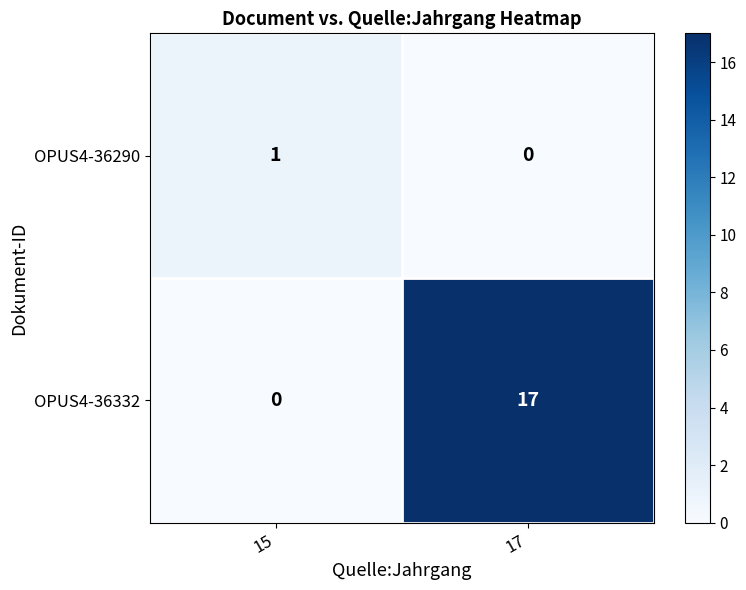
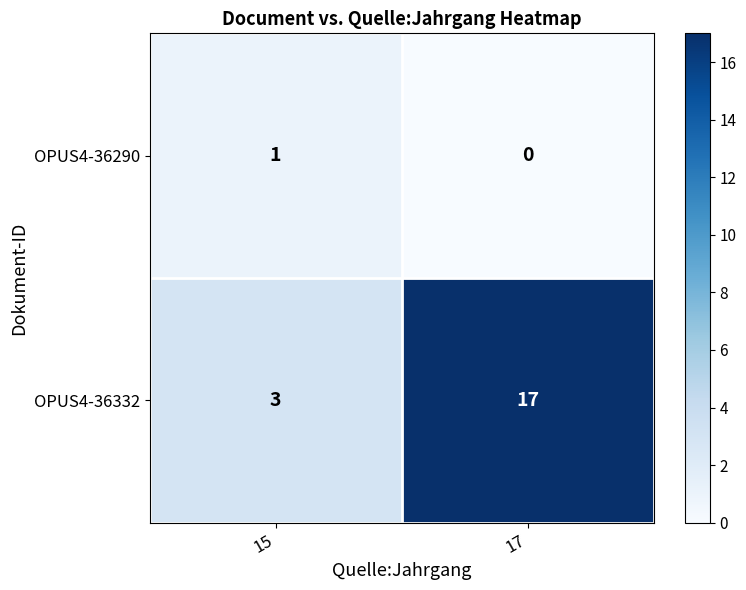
  {
    "OPUS4-36290": {
      "15": 1,
      "17": 0
    },
    "OPUS4-36332": {
-     "15": 0,
+     "15": 3,
      "17": 17
    }
  }
